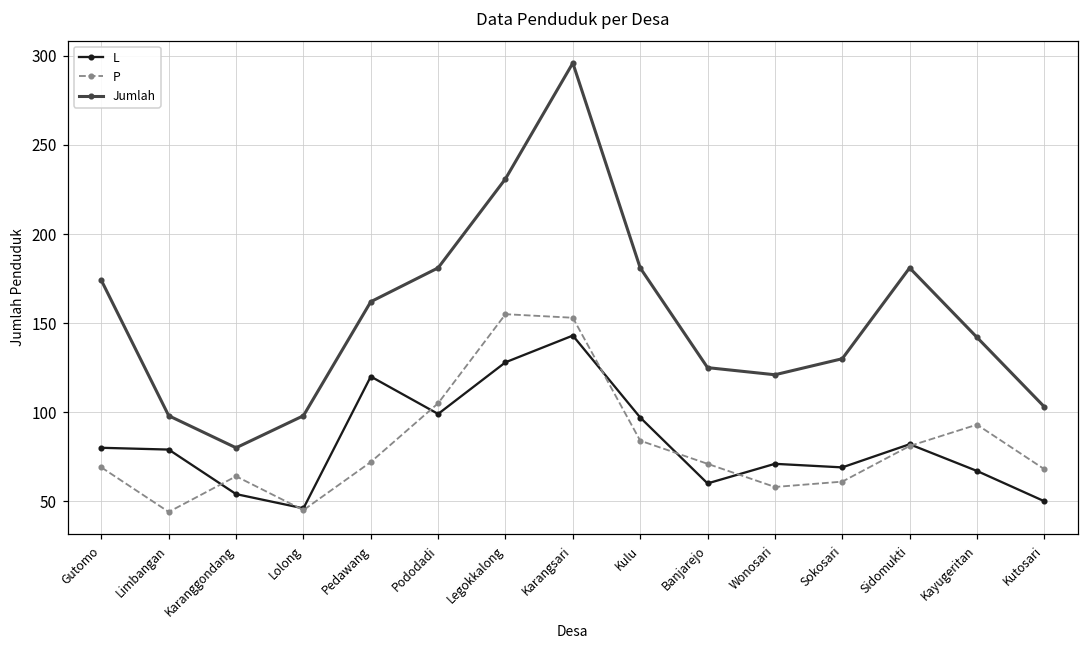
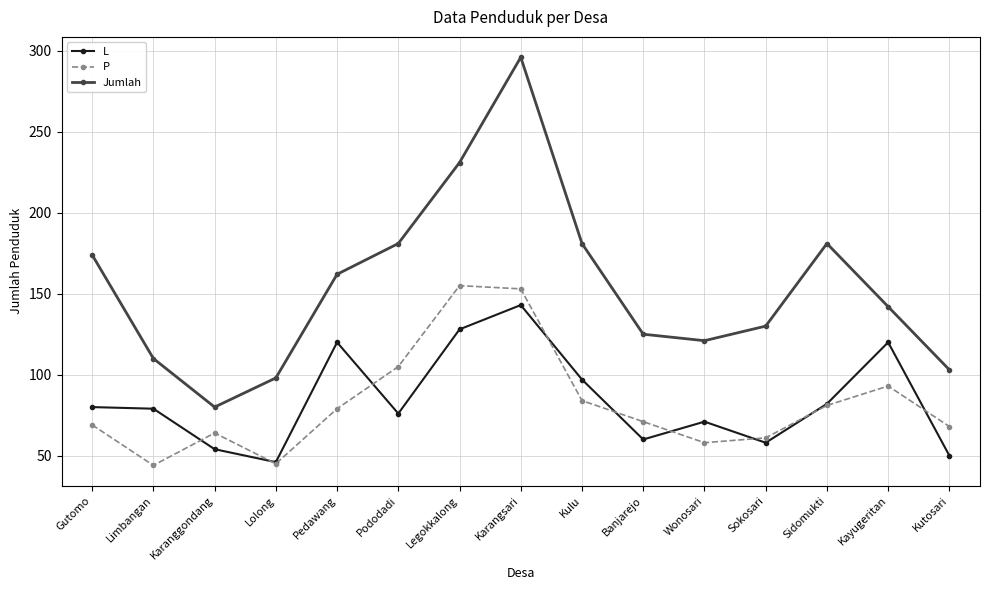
  {
    "L": {
      "Gutomo": 80,
      "Limbangan": 79,
      "Karanggondang": 54,
      "Pedawang": 120,
-     "Pododadi": 99,
+     "Pododadi": 76,
      "Legokkalong": 128,
      "Karangsari": 143,
      "Kulu": 97,
      "Banjarejo": 60,
      "Wonosari": 71,
-     "Sokosari": 69,
-     "Kayugeritan": 67,
+     "Sokosari": 58,
+     "Kayugeritan": 120,
      "Kutosari": 50
    },
    "P": {
      "Gutomo": 69,
      "Limbangan": 44,
      "Karanggondang": 64,
-     "Pedawang": 72,
+     "Pedawang": 79,
      "Pododadi": 105,
      "Legokkalong": 155,
      "Karangsari": 153,
      "Kulu": 84,
      "Banjarejo": 71,
      "Wonosari": 58,
      "Sokosari": 61,
      "Kayugeritan": 93,
      "Kutosari": 68
    },
    "Jumlah": {
      "Gutomo": 174,
-     "Limbangan": 98,
+     "Limbangan": 110,
      "Karanggondang": 80,
      "Lolong": 98,
      "Pedawang": 162,
      "Pododadi": 181,
      "Legokkalong": 231,
      "Karangsari": 296,
      "Kulu": 181,
      "Banjarejo": 125,
      "Wonosari": 121,
      "Sokosari": 130,
      "Sidomukti": 181,
      "Kayugeritan": 142,
      "Kutosari": 103
    }
  }
